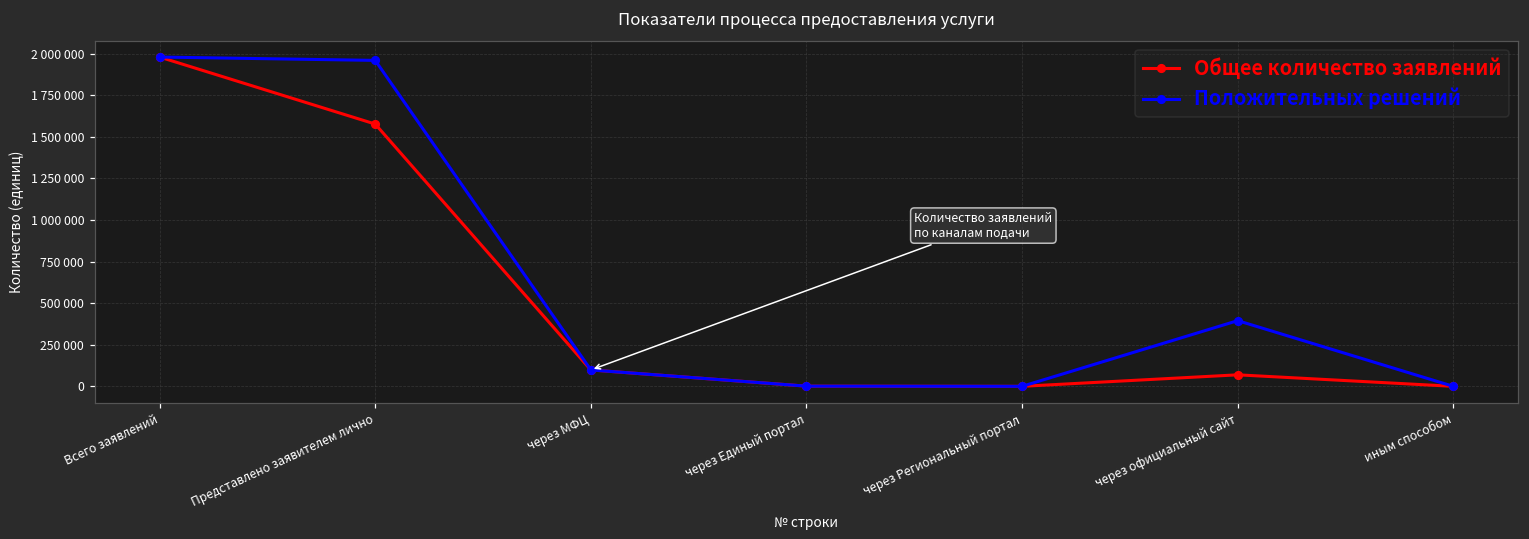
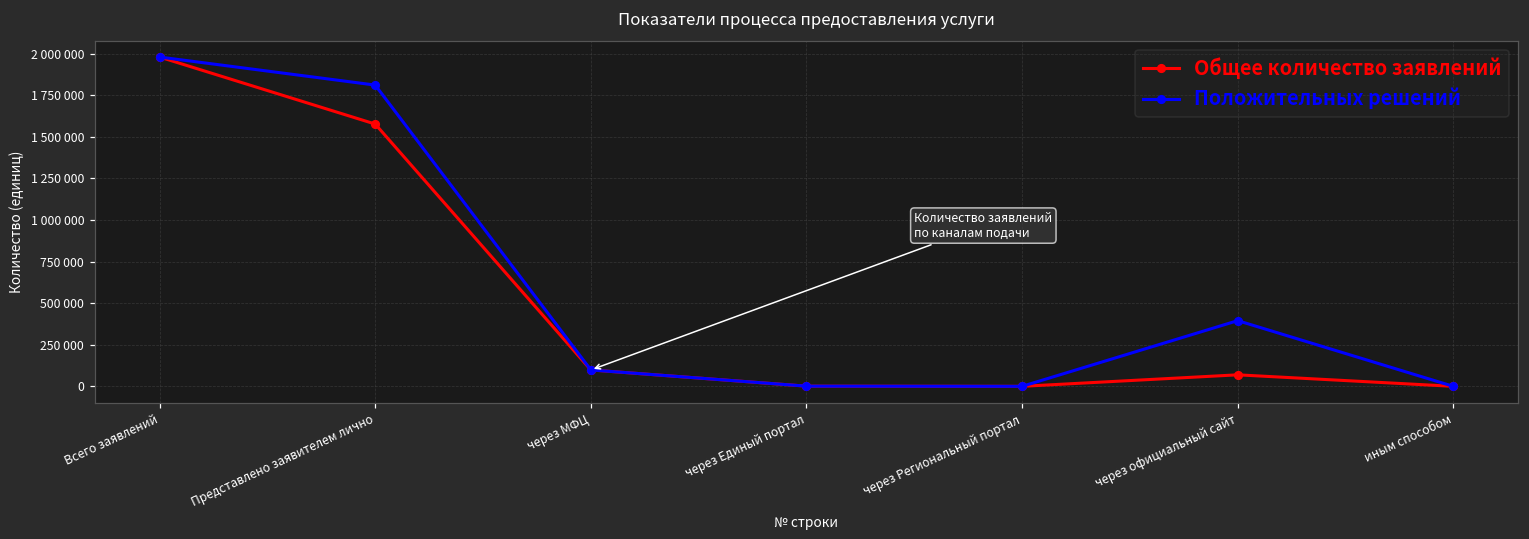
  {
    "Общее количество заявлений": {
      "Представлено заявителем лично": 1580000,
      "через официальный сайт": 70000
    },
    "Положительных решений": {
-     "Представлено заявителем лично": 1960000,
+     "Представлено заявителем лично": 1810000,
      "через официальный сайт": 390000
    }
  }
